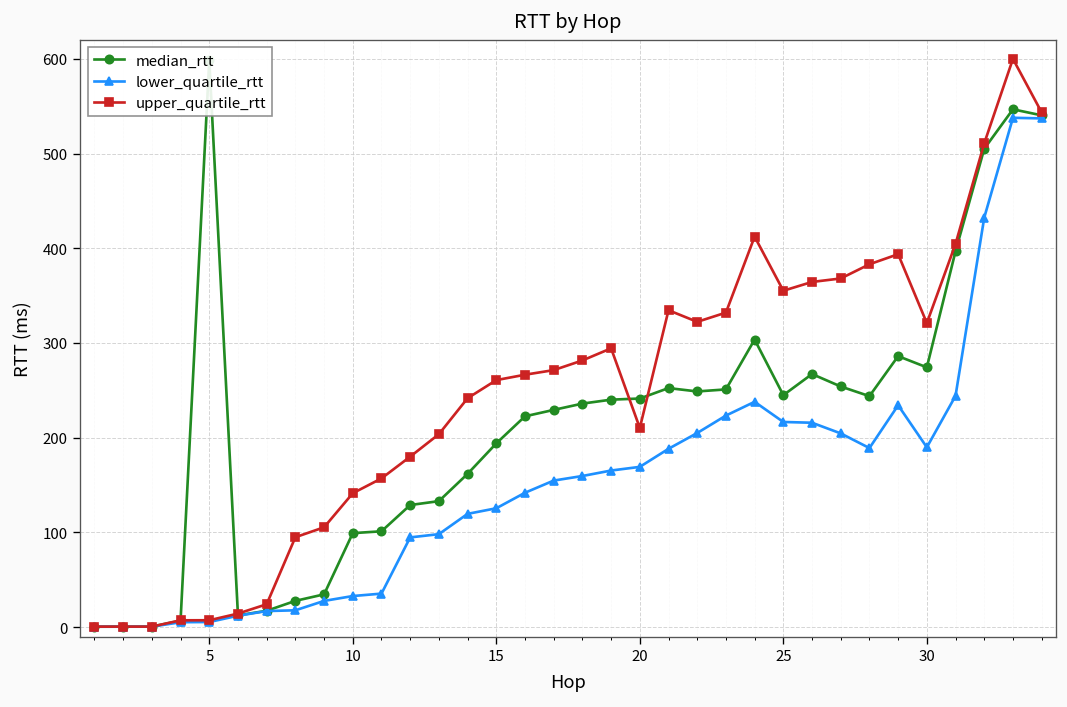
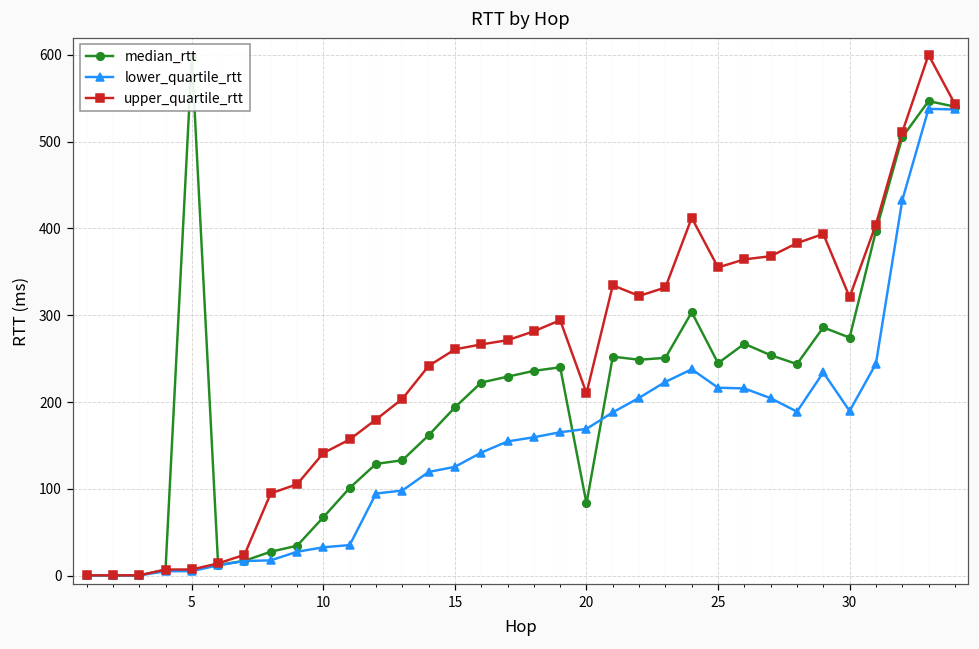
  {
    "median_rtt": {
-     "10": 100,
+     "10": 70,
      "15": 190,
-     "20": 240,
+     "20": 80,
      "25": 240,
      "30": 270
    },
    "lower_quartile_rtt": {
      "10": 30,
      "15": 130,
      "20": 170,
      "25": 220,
      "30": 190
    },
    "upper_quartile_rtt": {
      "10": 140,
      "15": 260,
      "20": 210,
      "25": 360,
      "30": 320
    }
  }
